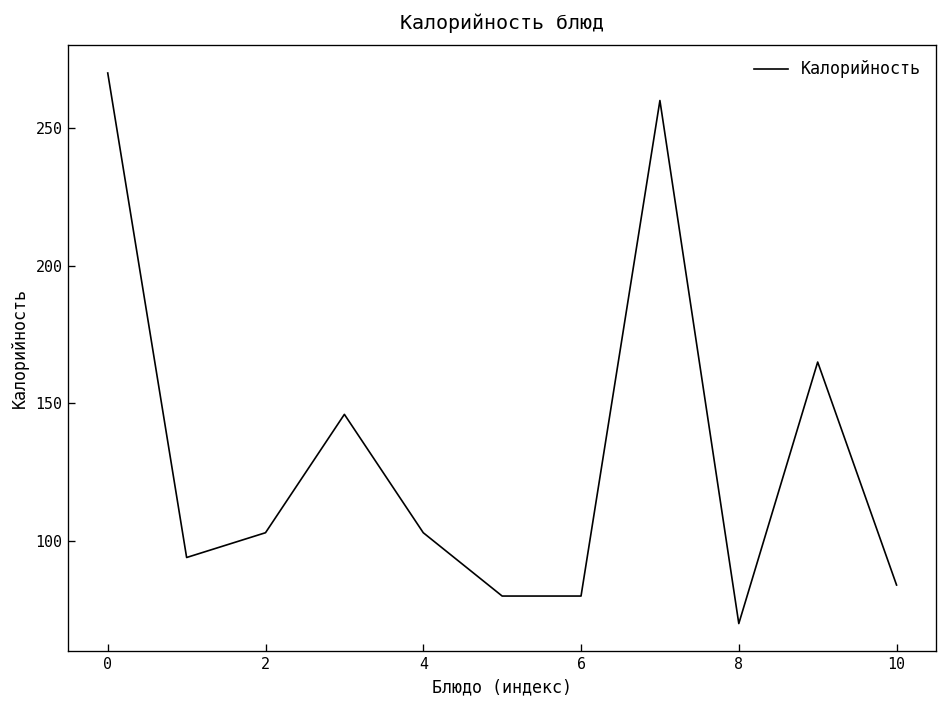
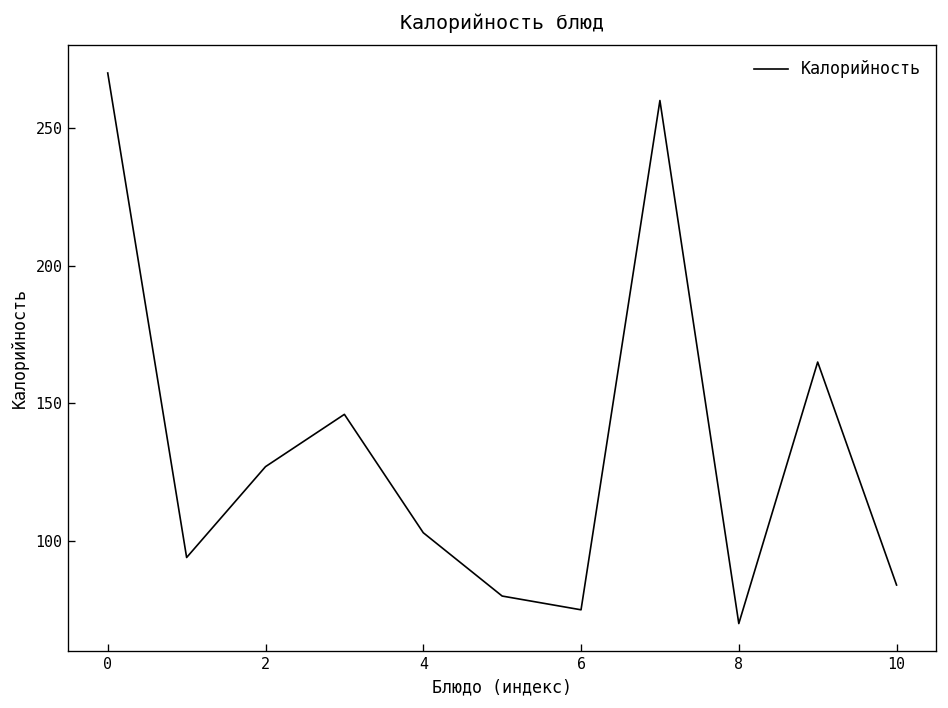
  {
    "0": 270,
-   "2": 103,
+   "2": 127,
    "4": 103,
-   "6": 80,
+   "6": 75,
    "8": 70,
    "10": 84
  }
